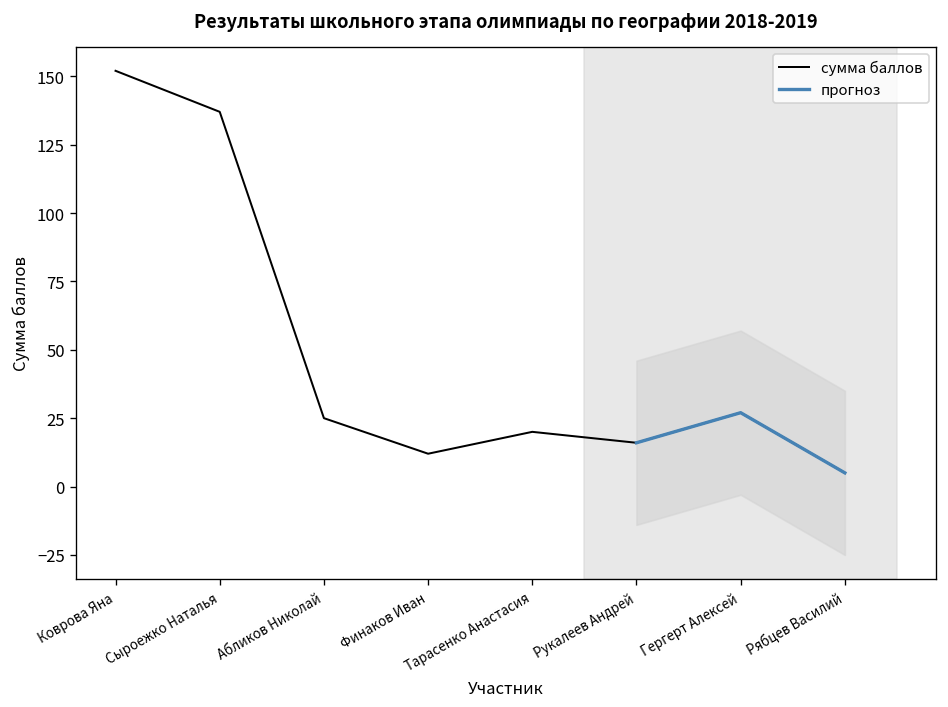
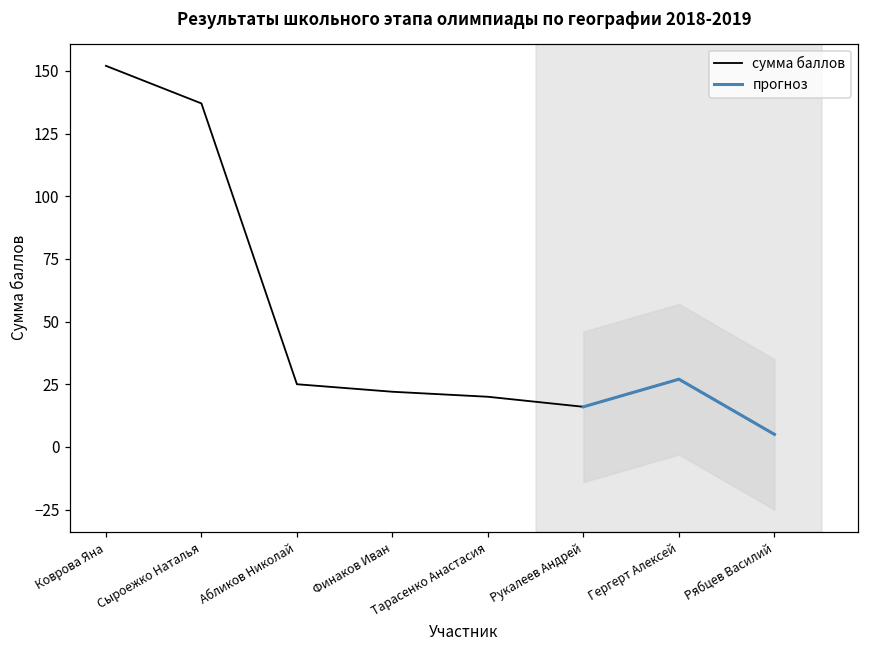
  {
    "сумма баллов": {
      "Коврова Яна": 152,
      "Сыроежко Наталья": 137,
      "Абликов Николай": 25,
-     "Финаков Иван": 12,
+     "Финаков Иван": 22,
      "Тарасенко Анастасия": 20
    }
  }
